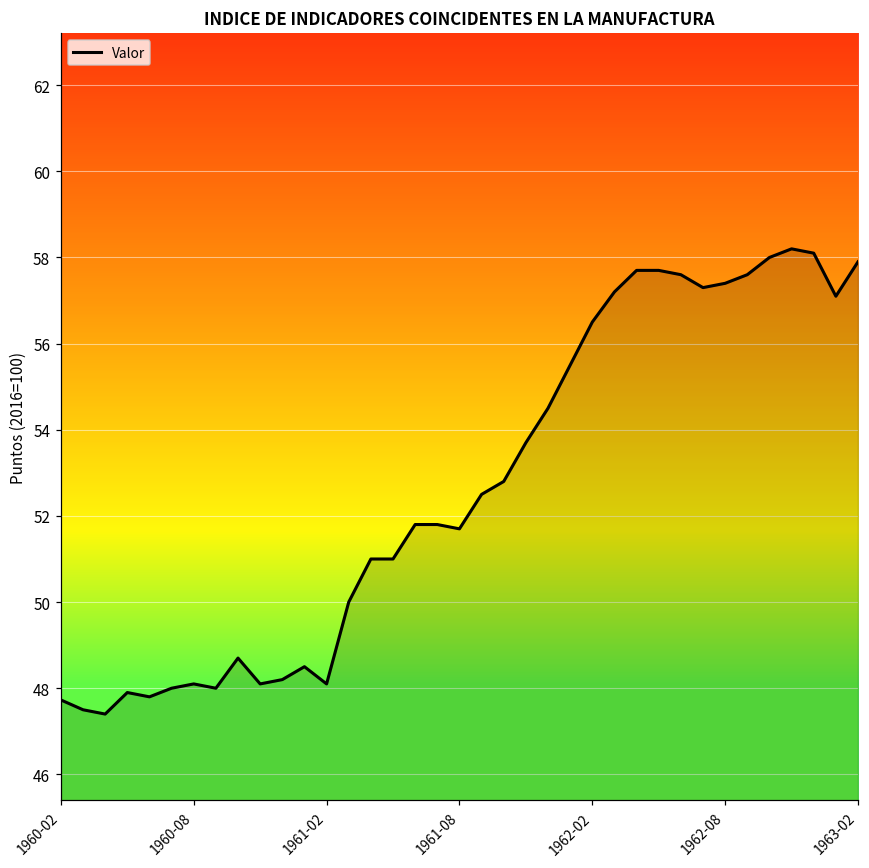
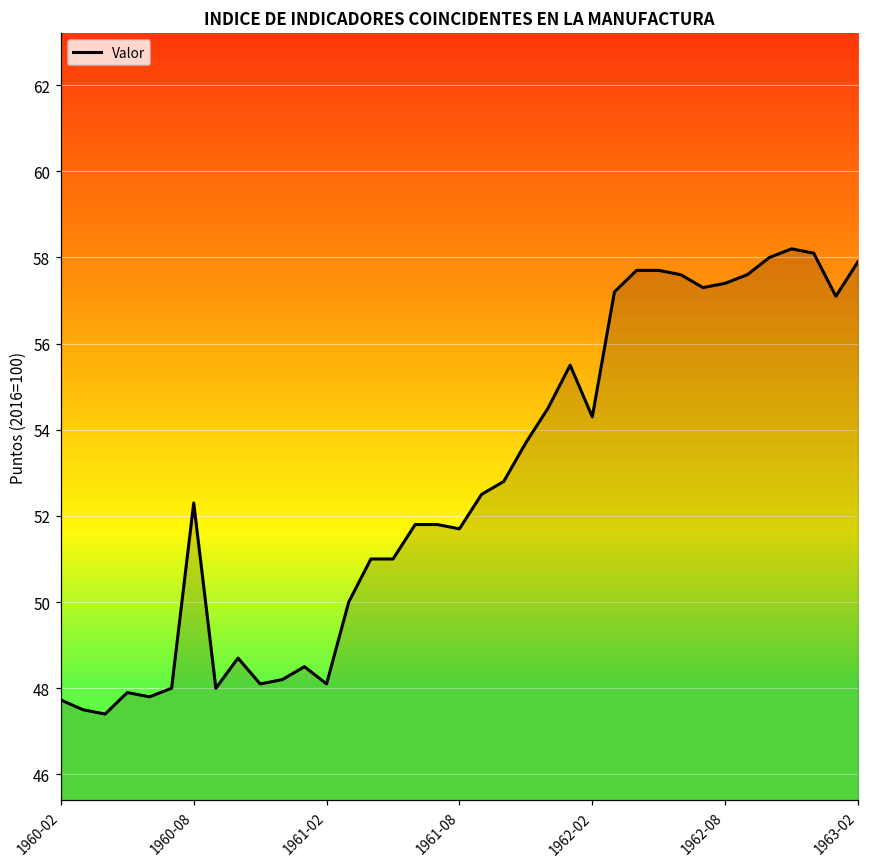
  {
    "1960-02": 47.7,
-   "1960-08": 48.1,
+   "1960-08": 52.3,
    "1961-02": 48.1,
    "1961-08": 51.7,
-   "1962-02": 56.5,
+   "1962-02": 54.3,
    "1962-08": 57.4,
    "1963-02": 57.9
  }
